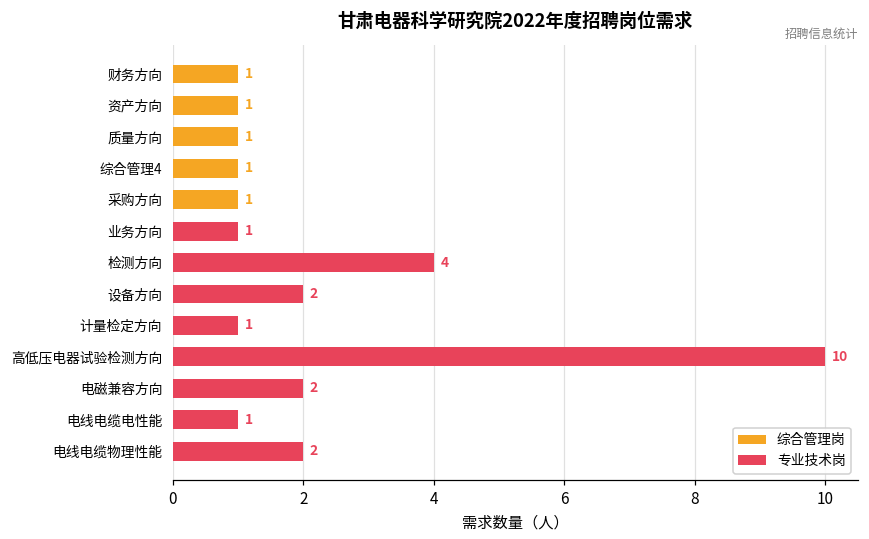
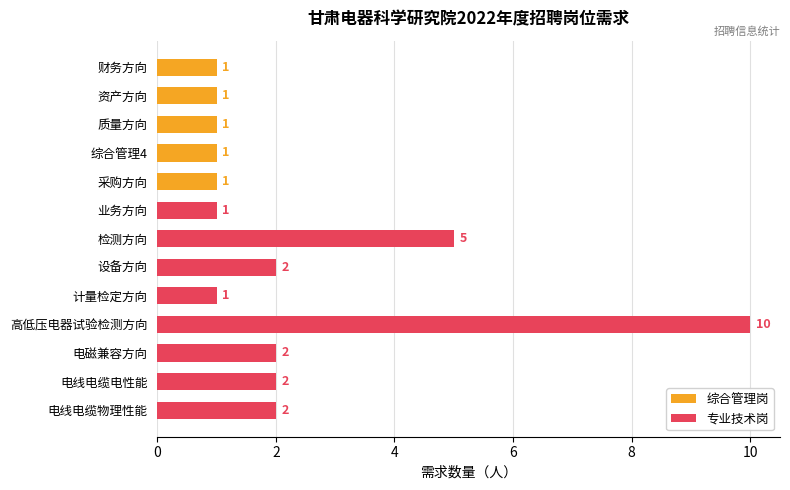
  {
    "综合管理岗": {
      "财务方向": 1,
      "资产方向": 1,
      "质量方向": 1,
      "综合管理4": 1,
      "采购方向": 1
    },
    "专业技术岗": {
      "业务方向": 1,
-     "检测方向": 4,
+     "检测方向": 5,
      "设备方向": 2,
      "计量检定方向": 1,
      "高低压电器试验检测方向": 10,
      "电磁兼容方向": 2,
-     "电线电缆电性能": 1,
+     "电线电缆电性能": 2,
      "电线电缆物理性能": 2
    }
  }
